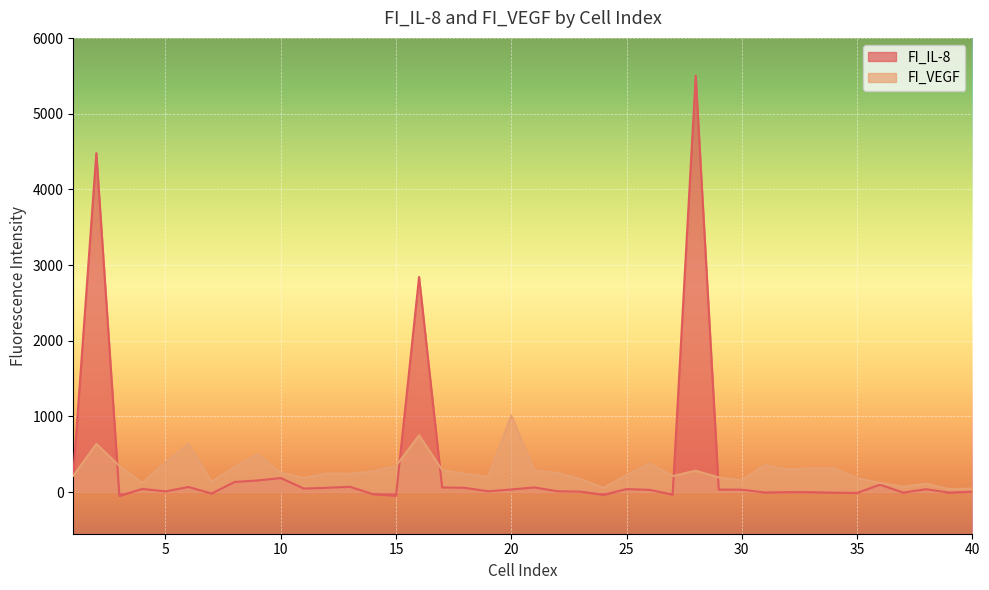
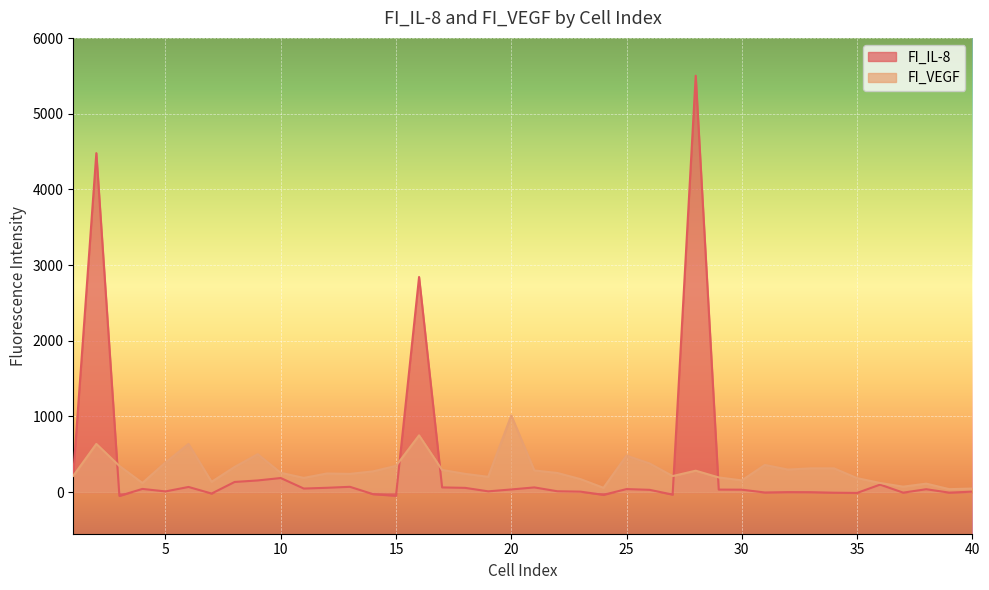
  {
    "FI_VEGF": {
      "5": 400,
      "10": 300,
      "15": 300,
      "20": 1000,
-     "25": 200,
+     "25": 500,
      "30": 200,
      "35": 200,
      "40": 0
    }
  }
